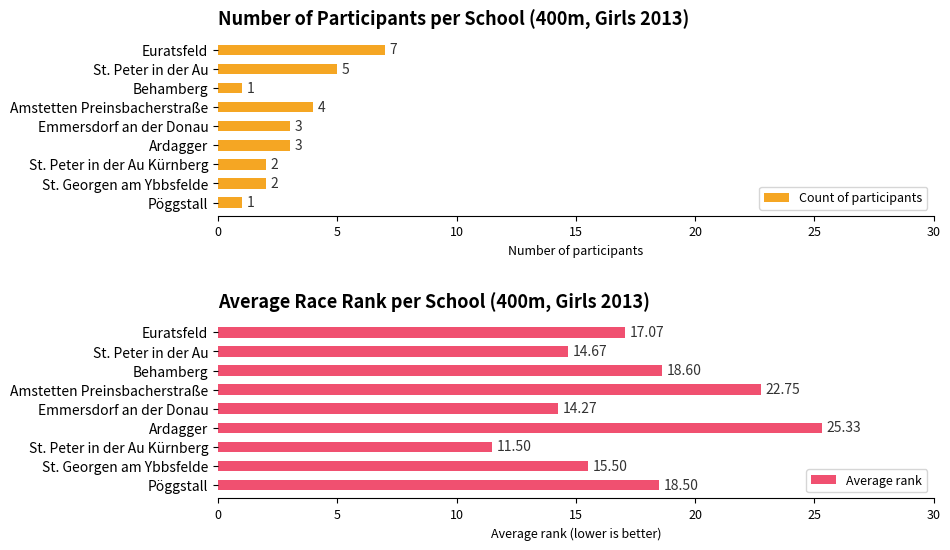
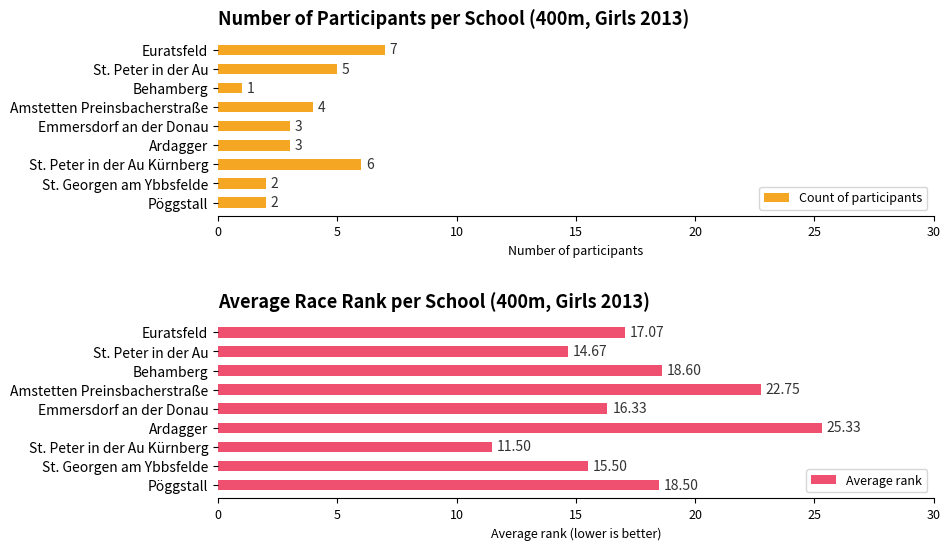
  {
    "Number of Participants per School (400m, Girls 2013)": {
      "Euratsfeld": 7,
      "St. Peter in der Au": 5,
      "Behamberg": 1,
      "Amstetten Preinsbacherstraße": 4,
      "Emmersdorf an der Donau": 3,
      "Ardagger": 3,
-     "St. Peter in der Au Kürnberg": 2,
+     "St. Peter in der Au Kürnberg": 6,
      "St. Georgen am Ybbsfelde": 2,
-     "Pöggstall": 1
+     "Pöggstall": 2
    },
    "Average Race Rank per School (400m, Girls 2013)": {
      "Euratsfeld": 17.07,
      "St. Peter in der Au": 14.67,
      "Behamberg": 18.60,
      "Amstetten Preinsbacherstraße": 22.75,
-     "Emmersdorf an der Donau": 14.27,
+     "Emmersdorf an der Donau": 16.33,
      "Ardagger": 25.33,
      "St. Peter in der Au Kürnberg": 11.50,
      "St. Georgen am Ybbsfelde": 15.50,
      "Pöggstall": 18.50
    }
  }
